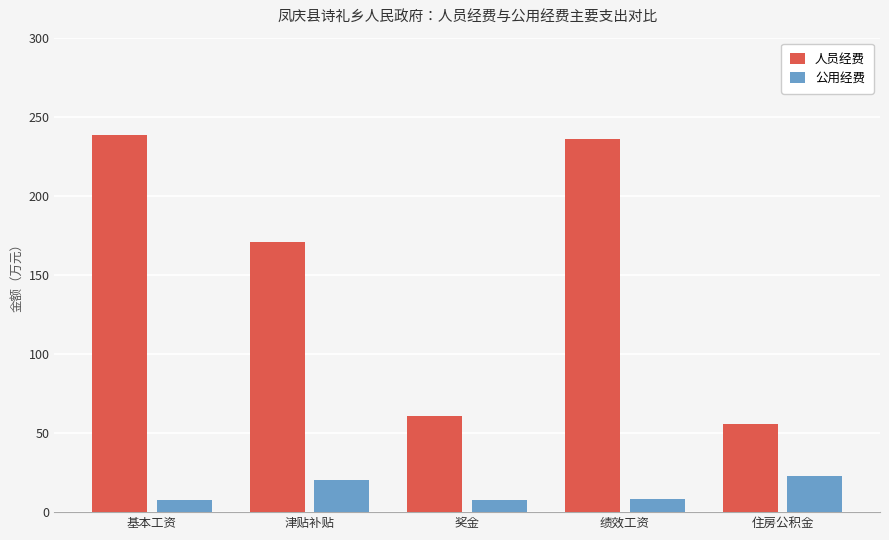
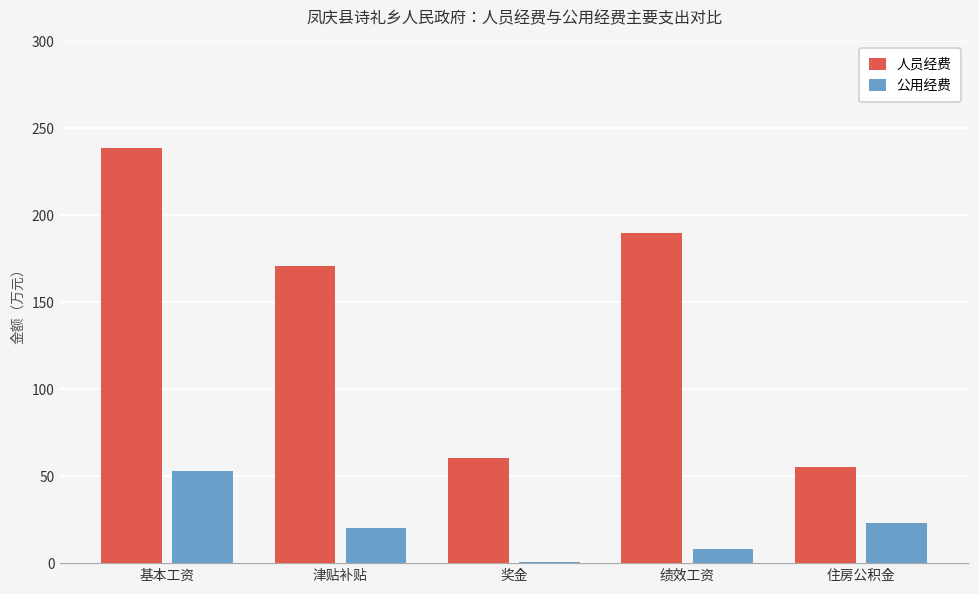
  {
    "人员经费": {
      "基本工资": 239,
      "津贴补贴": 171,
      "奖金": 61,
-     "绩效工资": 236,
+     "绩效工资": 190,
      "住房公积金": 56
    },
    "公用经费": {
-     "基本工资": 8,
+     "基本工资": 53,
      "津贴补贴": 20,
-     "奖金": 8,
+     "奖金": 1,
      "绩效工资": 8,
      "住房公积金": 23
    }
  }
